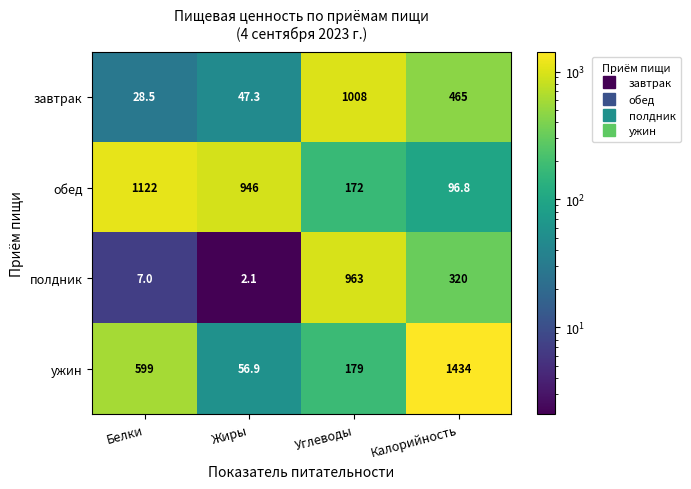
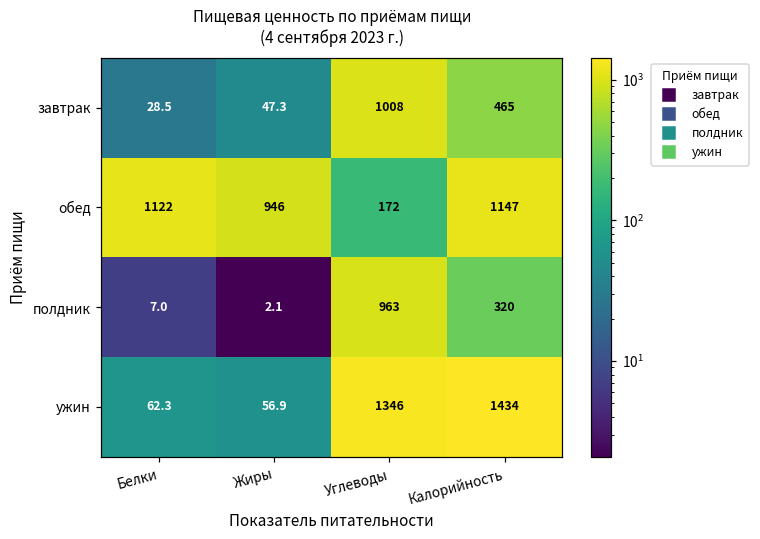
  {
    "завтрак": {
      "Белки": 28.5,
      "Жиры": 47.3,
      "Углеводы": 1008,
      "Калорийность": 465
    },
    "обед": {
      "Белки": 1122,
      "Жиры": 946,
      "Углеводы": 172,
-     "Калорийность": 96.8
+     "Калорийность": 1147
    },
    "полдник": {
      "Белки": 7.0,
      "Жиры": 2.1,
      "Углеводы": 963,
      "Калорийность": 320
    },
    "ужин": {
-     "Белки": 599,
+     "Белки": 62.3,
      "Жиры": 56.9,
-     "Углеводы": 179,
+     "Углеводы": 1346,
      "Калорийность": 1434
    }
  }
